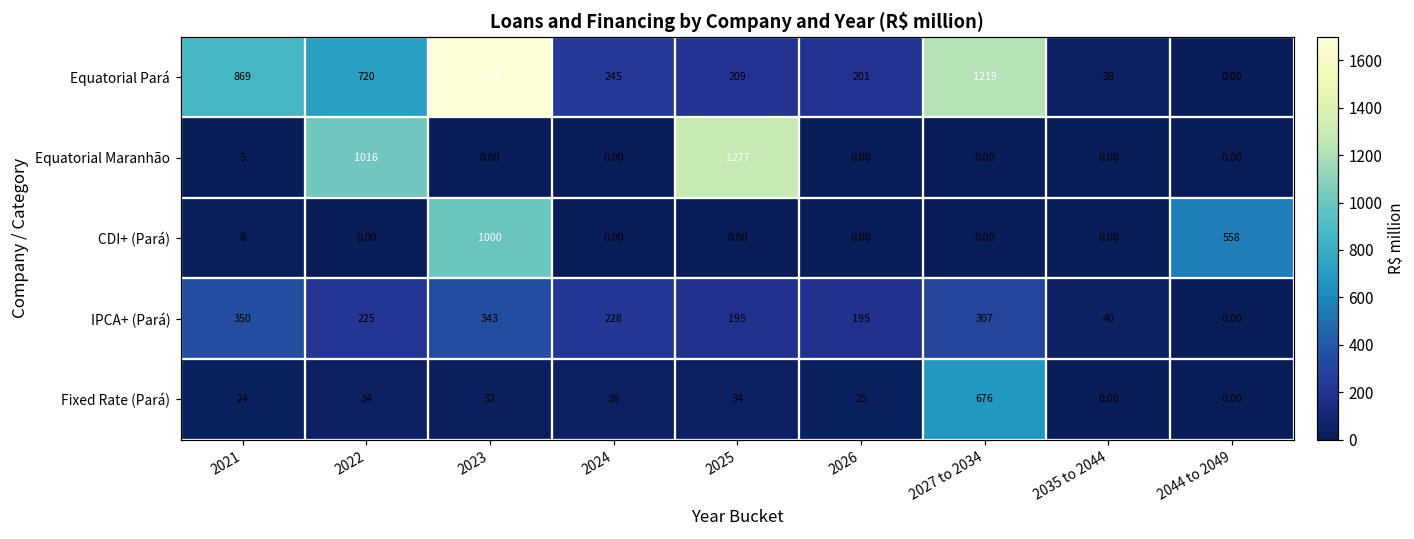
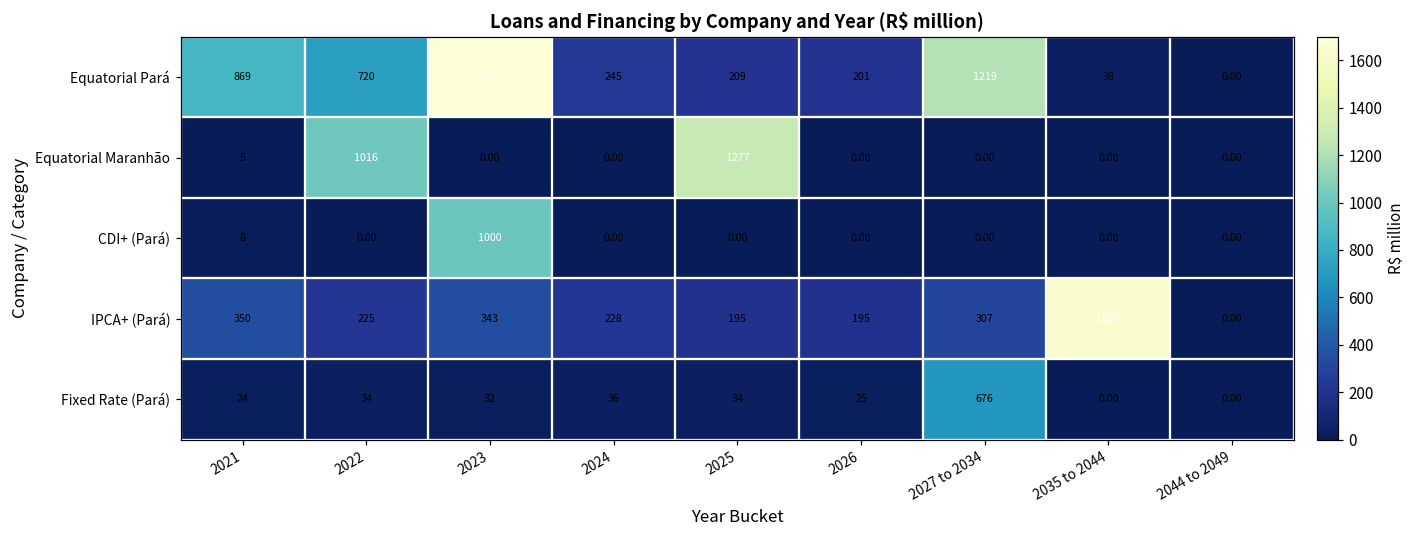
  {
    "Equatorial Pará": {
      "2021": 869,
      "2022": 720,
      "2024": 245,
      "2025": 209,
      "2026": 201,
      "2027 to 2034": 1219,
      "2035 to 2044": 38,
      "2044 to 2049": 0.00
    },
    "Equatorial Maranhão": {
      "2021": 5,
      "2022": 1016,
      "2023": 0.00,
      "2024": 0.00,
      "2025": 1277,
      "2026": 0.00,
      "2027 to 2034": 0.00,
      "2035 to 2044": 0.00,
      "2044 to 2049": 0.00
    },
    "CDI+ (Pará)": {
      "2021": 8,
      "2022": 0.00,
      "2023": 1000,
      "2024": 0.00,
      "2025": 0.00,
      "2026": 0.00,
      "2027 to 2034": 0.00,
      "2035 to 2044": 0.00,
-     "2044 to 2049": 558
+     "2044 to 2049": 0.00
    },
    "IPCA+ (Pará)": {
      "2021": 350,
      "2022": 225,
      "2023": 343,
      "2024": 228,
      "2025": 195,
      "2026": 195,
      "2027 to 2034": 307,
-     "2035 to 2044": 40,
+     "2035 to 2044": 1639,
      "2044 to 2049": 0.00
    },
    "Fixed Rate (Pará)": {
      "2021": 24,
      "2022": 34,
      "2023": 32,
      "2024": 36,
      "2025": 34,
      "2026": 25,
      "2027 to 2034": 676,
      "2035 to 2044": 0.00,
      "2044 to 2049": 0.00
    }
  }
